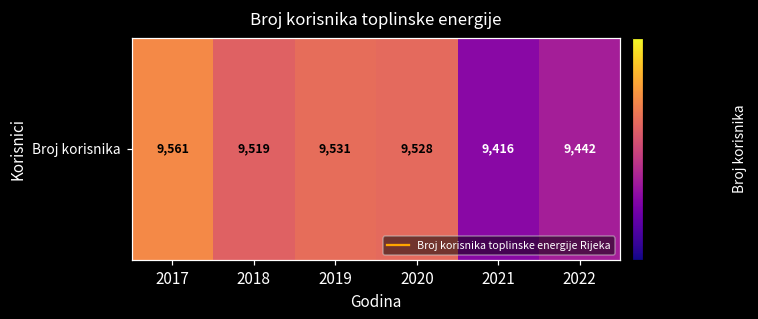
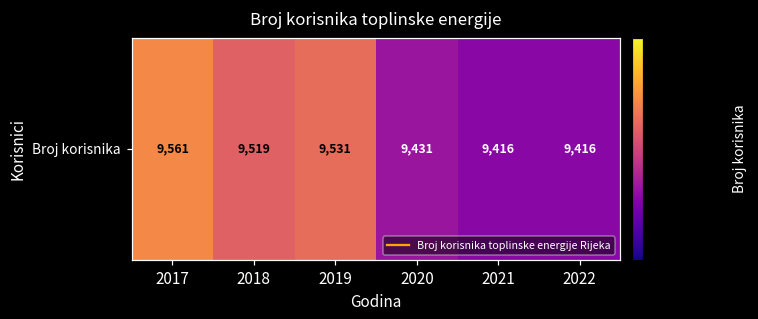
  {
    "Broj korisnika": {
      "2017": "9,561",
      "2018": "9,519",
      "2019": "9,531",
-     "2020": "9,528",
+     "2020": "9,431",
      "2021": "9,416",
-     "2022": "9,442"
+     "2022": "9,416"
    }
  }
